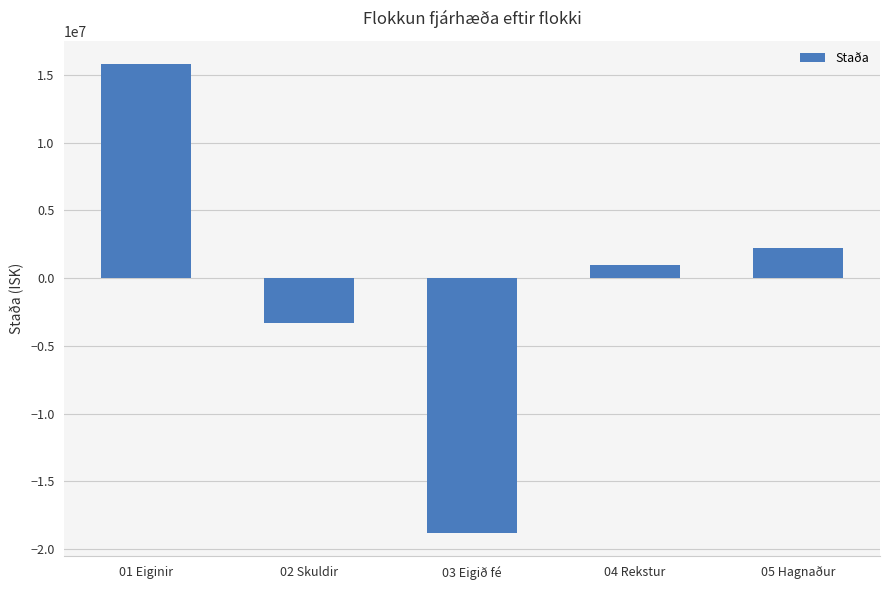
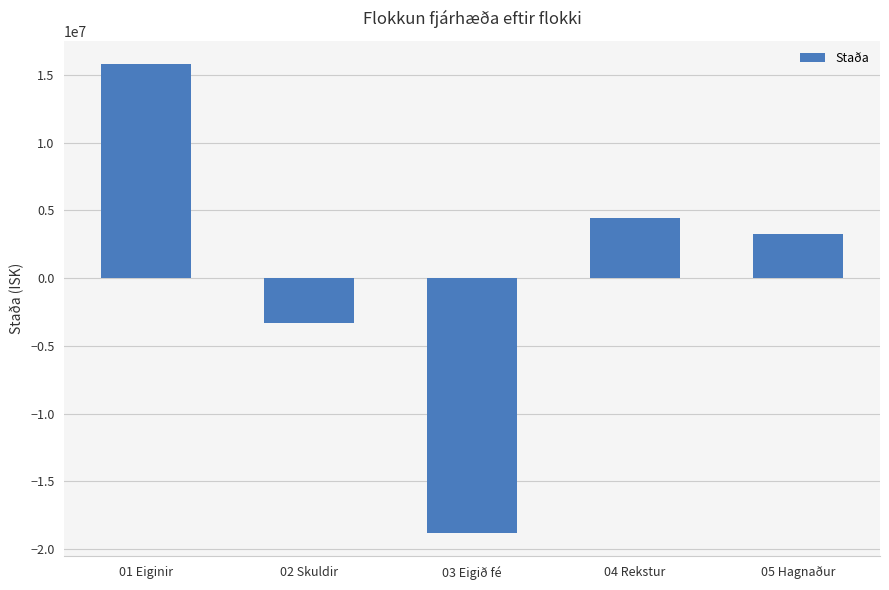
  {
    "01 Eiginir": 15800000,
    "02 Skuldir": -3300000,
    "03 Eigið fé": -18800000,
-   "04 Rekstur": 1000000,
-   "05 Hagnaður": 2200000
+   "04 Rekstur": 4400000,
+   "05 Hagnaður": 3200000
  }
